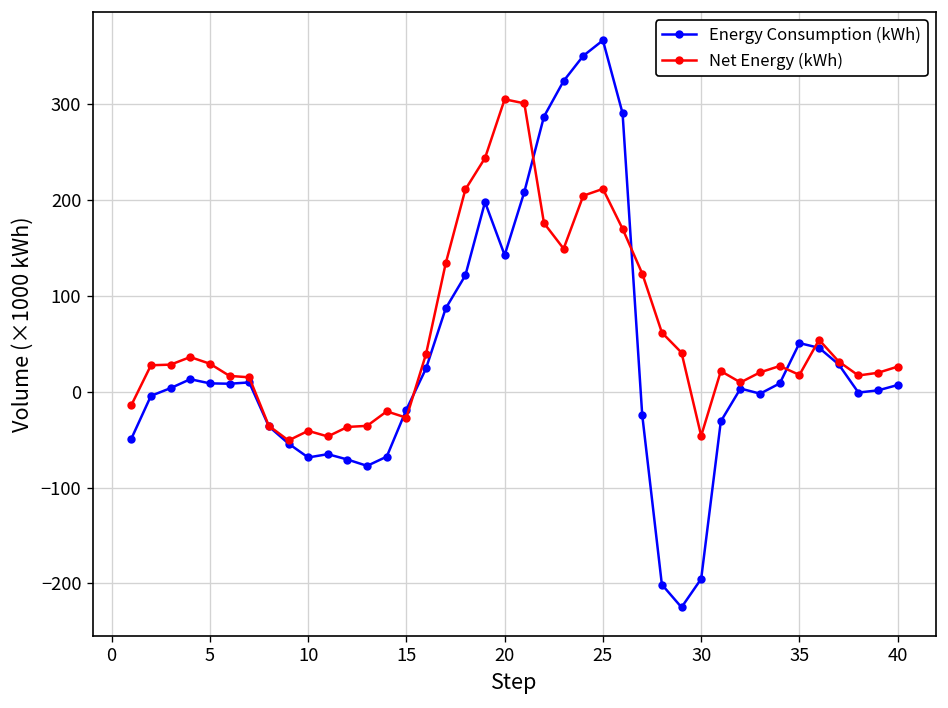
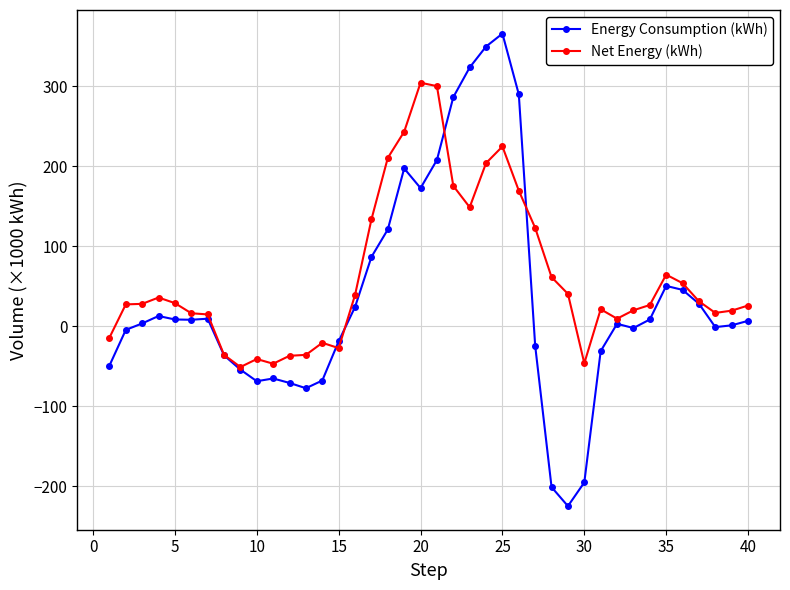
  {
    "Energy Consumption (kWh)": {
      "5": 10,
      "10": -70,
      "15": -20,
-     "20": 140,
+     "20": 170,
      "25": 370,
      "30": -200,
      "35": 50,
      "40": 10
    },
    "Net Energy (kWh)": {
      "5": 30,
      "10": -40,
      "15": -30,
      "20": 300,
-     "25": 210,
+     "25": 220,
      "30": -50,
-     "35": 20,
+     "35": 60,
      "40": 30
    }
  }
